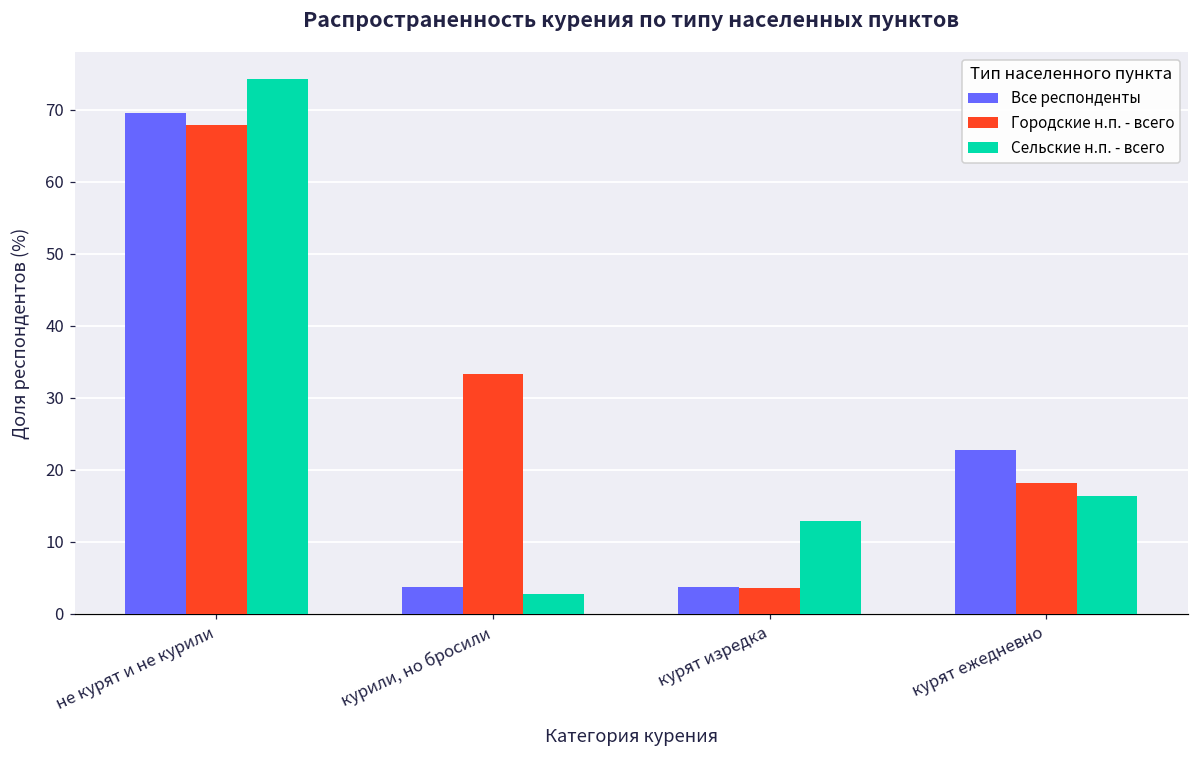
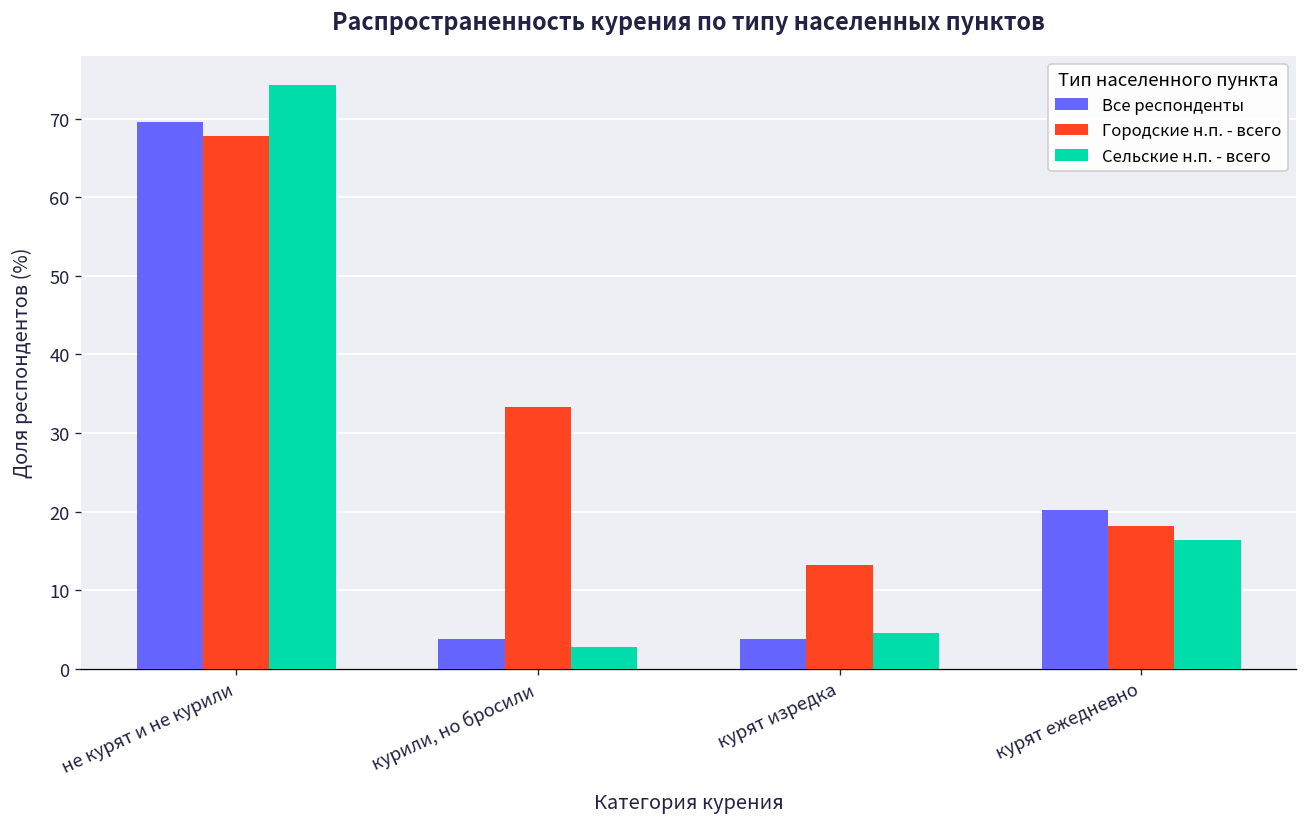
  {
    "Все респонденты": {
      "не курят и не курили": 70,
      "курили, но бросили": 4,
      "курят изредка": 4,
-     "курят ежедневно": 23
+     "курят ежедневно": 20
    },
    "Городские н.п. - всего": {
      "не курят и не курили": 68,
      "курили, но бросили": 33,
-     "курят изредка": 4,
+     "курят изредка": 13,
      "курят ежедневно": 18
    },
    "Сельские н.п. - всего": {
      "не курят и не курили": 74,
      "курили, но бросили": 3,
-     "курят изредка": 13,
+     "курят изредка": 5,
      "курят ежедневно": 16
    }
  }
